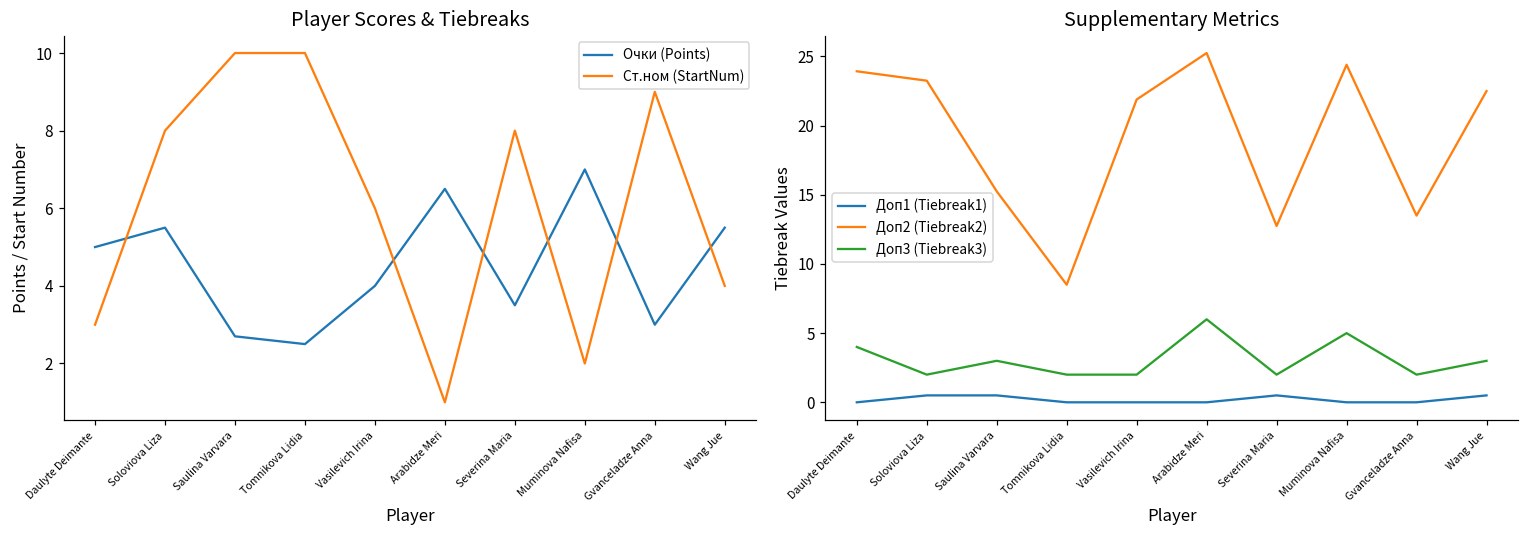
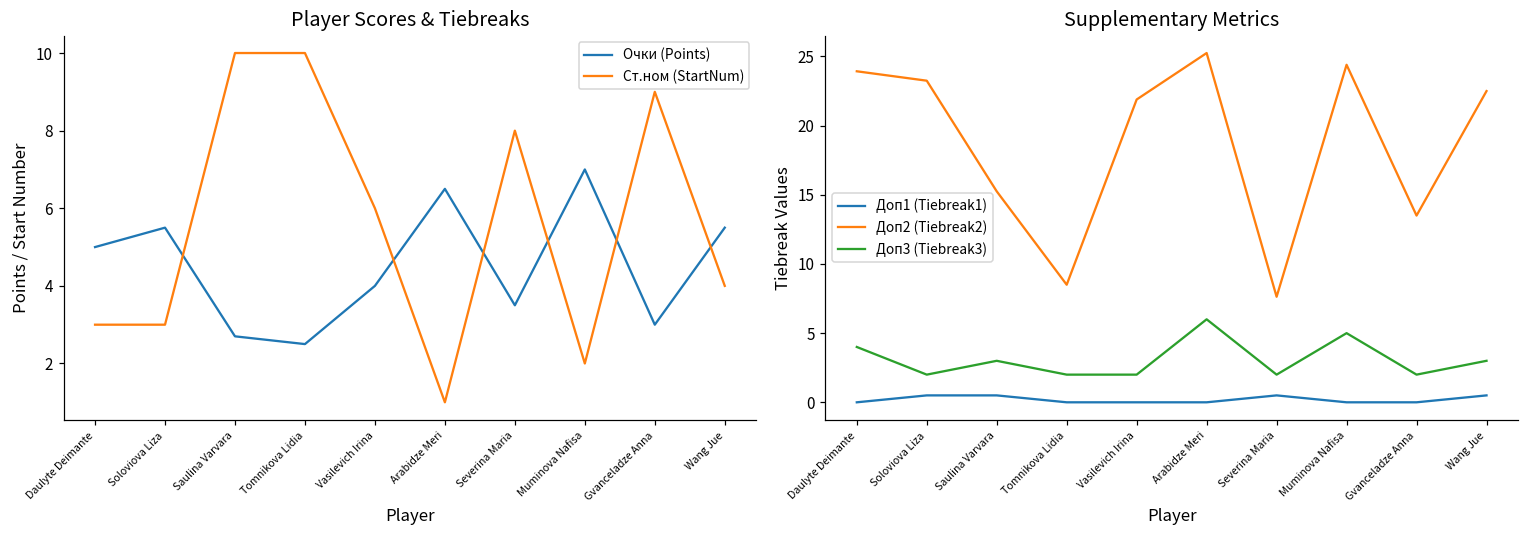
  {
    "Player Scores & Tiebreaks": {
      "Очки (Points)": {
        "Daulyte Deimante": 5,
        "Soloviova Liza": 5.5,
        "Saulina Varvara": 2.7,
        "Tomnikova Lidia": 2.5,
        "Vasilevich Irina": 4,
        "Arabidze Meri": 6.5,
        "Severina Maria": 3.5,
        "Muminova Nafisa": 7,
        "Gvanceladze Anna": 3,
        "Wang Jue": 5.5
      },
      "Ст.ном (StartNum)": {
        "Daulyte Deimante": 3,
-       "Soloviova Liza": 8,
+       "Soloviova Liza": 3,
        "Saulina Varvara": 10,
        "Tomnikova Lidia": 10,
        "Vasilevich Irina": 6,
        "Arabidze Meri": 1,
        "Severina Maria": 8,
        "Muminova Nafisa": 2,
        "Gvanceladze Anna": 9,
        "Wang Jue": 4
      }
    },
    "Supplementary Metrics": {
      "Доп1 (Tiebreak1)": {
        "Daulyte Deimante": 0.0,
        "Soloviova Liza": 0.5,
        "Saulina Varvara": 0.5,
        "Tomnikova Lidia": 0.0,
        "Vasilevich Irina": 0.0,
        "Arabidze Meri": 0.0,
        "Severina Maria": 0.5,
        "Muminova Nafisa": 0.0,
        "Gvanceladze Anna": 0.0,
        "Wang Jue": 0.5
      },
      "Доп2 (Tiebreak2)": {
        "Daulyte Deimante": 23.9,
        "Soloviova Liza": 23.3,
        "Saulina Varvara": 15.3,
        "Tomnikova Lidia": 8.5,
        "Vasilevich Irina": 21.9,
        "Arabidze Meri": 25.3,
-       "Severina Maria": 12.8,
+       "Severina Maria": 7.6,
        "Muminova Nafisa": 24.4,
        "Gvanceladze Anna": 13.5,
        "Wang Jue": 22.5
      },
      "Доп3 (Tiebreak3)": {
        "Daulyte Deimante": 4.0,
        "Soloviova Liza": 2.0,
        "Saulina Varvara": 3.0,
        "Tomnikova Lidia": 2.0,
        "Vasilevich Irina": 2.0,
        "Arabidze Meri": 6.0,
        "Severina Maria": 2.0,
        "Muminova Nafisa": 5.0,
        "Gvanceladze Anna": 2.0,
        "Wang Jue": 3.0
      }
    }
  }
